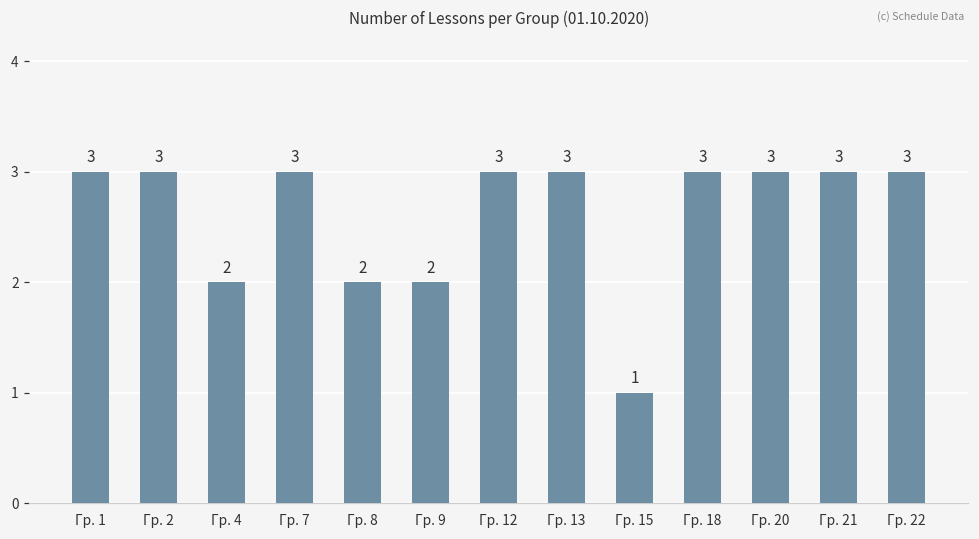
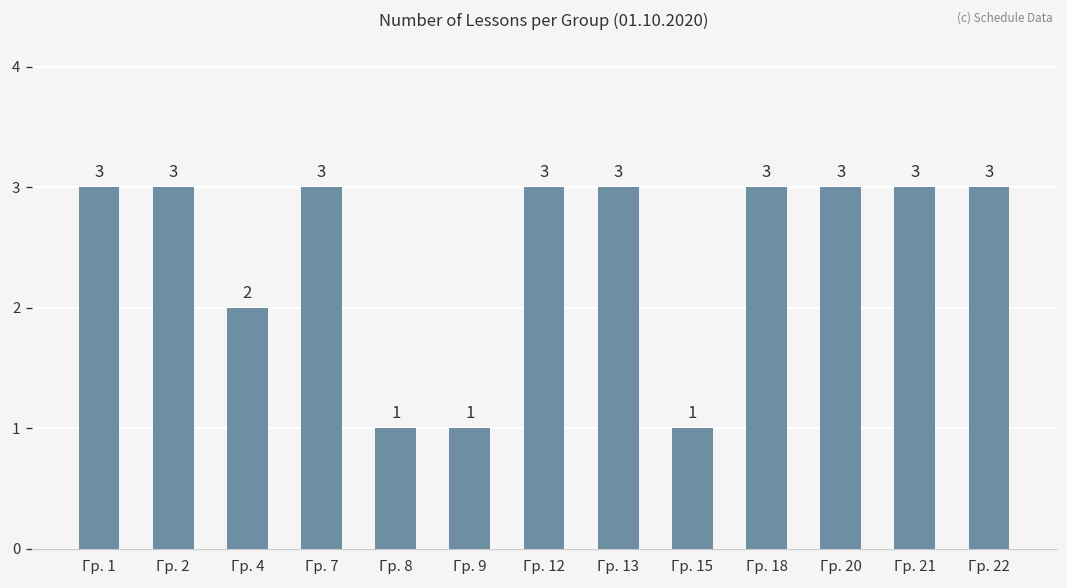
  {
    "Гр. 1": 3,
    "Гр. 2": 3,
    "Гр. 4": 2,
    "Гр. 7": 3,
-   "Гр. 8": 2,
-   "Гр. 9": 2,
+   "Гр. 8": 1,
+   "Гр. 9": 1,
    "Гр. 12": 3,
    "Гр. 13": 3,
    "Гр. 15": 1,
    "Гр. 18": 3,
    "Гр. 20": 3,
    "Гр. 21": 3,
    "Гр. 22": 3
  }
